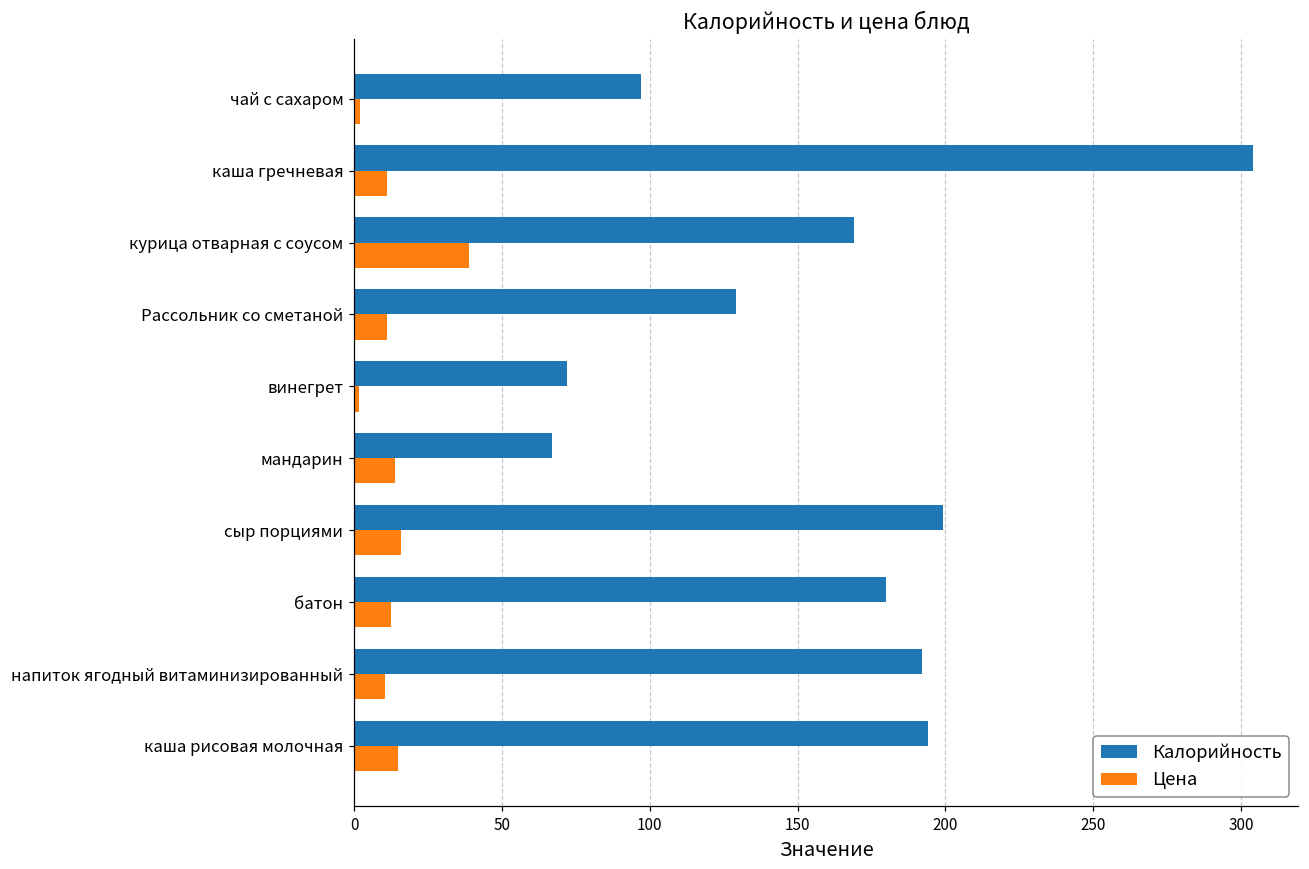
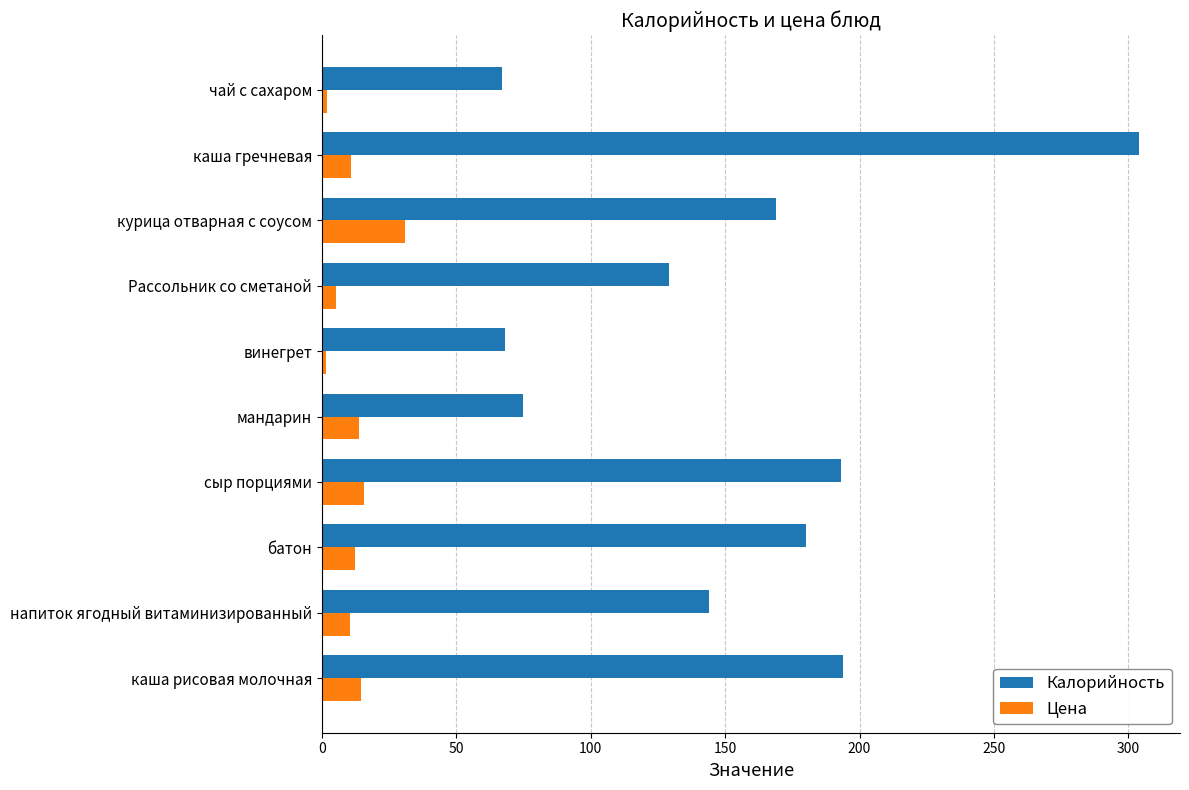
  {
    "Калорийность": {
-     "чай с сахаром": 97,
+     "чай с сахаром": 67,
      "каша гречневая": 304,
      "курица отварная с соусом": 169,
      "Рассольник со сметаной": 129,
-     "винегрет": 72,
-     "мандарин": 67,
-     "сыр порциями": 199,
+     "винегрет": 68,
+     "мандарин": 75,
+     "сыр порциями": 193,
      "батон": 180,
-     "напиток ягодный витаминизированный": 192,
+     "напиток ягодный витаминизированный": 144,
      "каша рисовая молочная": 194
    },
    "Цена": {
      "чай с сахаром": 2,
      "каша гречневая": 11,
-     "курица отварная с соусом": 39,
-     "Рассольник со сметаной": 11,
+     "курица отварная с соусом": 31,
+     "Рассольник со сметаной": 5,
      "винегрет": 2,
      "мандарин": 14,
      "сыр порциями": 16,
      "батон": 12,
      "напиток ягодный витаминизированный": 11,
      "каша рисовая молочная": 15
    }
  }
